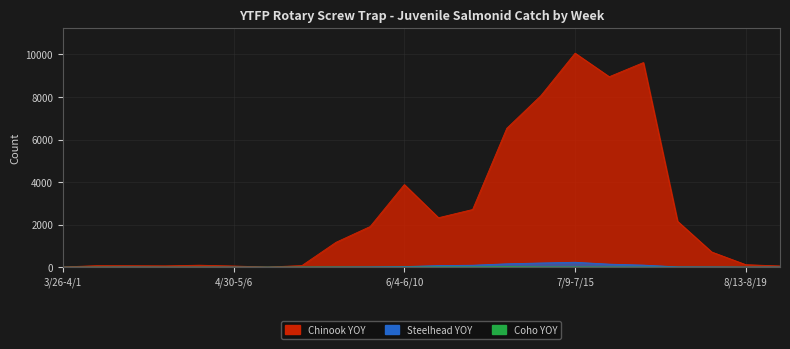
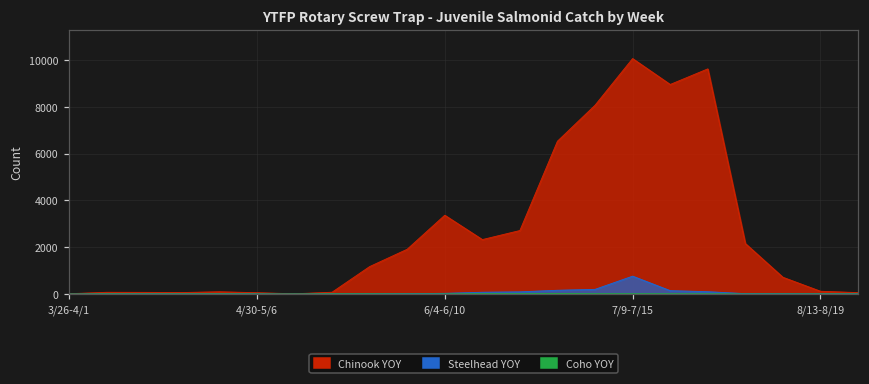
  {
    "Chinook YOY": {
-     "6/4-6/10": 3900,
+     "6/4-6/10": 3400,
      "7/9-7/15": 10100
    },
    "Steelhead YOY": {
-     "7/9-7/15": 200
+     "7/9-7/15": 800
    },
    "Coho YOY": {
      "7/9-7/15": 0
    }
  }
